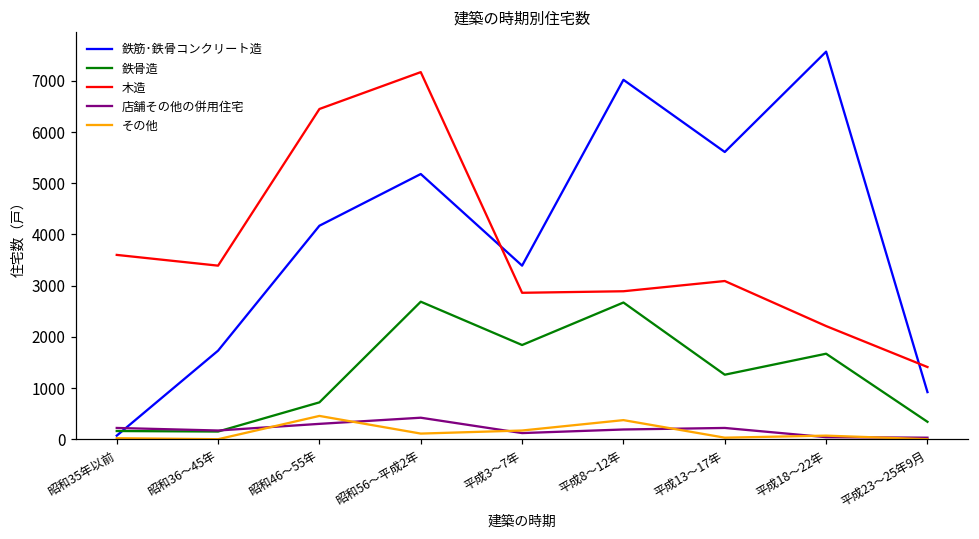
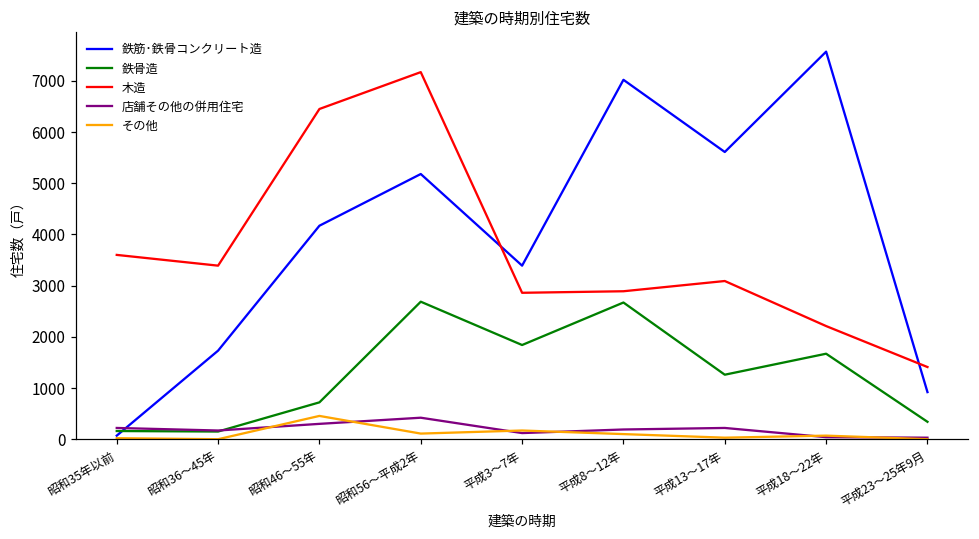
  {
    "鉄筋･鉄骨コンクリート造": {
      "昭和36～45年": 1700,
      "昭和46～55年": 4200,
      "昭和56～平成2年": 5200,
      "平成3～7年": 3400,
      "平成8～12年": 7000,
      "平成13～17年": 5600,
      "平成18～22年": 7600,
      "平成23～25年9月": 900
    },
    "鉄骨造": {
      "昭和35年以前": 200,
      "昭和46～55年": 700,
      "昭和56～平成2年": 2700,
      "平成3～7年": 1800,
      "平成8～12年": 2700,
      "平成13～17年": 1300,
      "平成18～22年": 1700,
      "平成23～25年9月": 300
    },
    "木造": {
      "昭和35年以前": 3600,
      "昭和36～45年": 3400,
      "昭和46～55年": 6500,
      "昭和56～平成2年": 7200,
      "平成3～7年": 2900,
      "平成8～12年": 2900,
      "平成13～17年": 3100,
      "平成18～22年": 2200,
      "平成23～25年9月": 1400
    },
    "店舗その他の併用住宅": {
      "昭和35年以前": 200,
      "昭和46～55年": 300,
      "昭和56～平成2年": 400,
      "平成8～12年": 200,
      "平成13～17年": 200
    },
    "その他": {
      "昭和36～45年": 0,
      "昭和46～55年": 500,
      "昭和56～平成2年": 100,
-     "平成8～12年": 400,
+     "平成8～12年": 100,
      "平成13～17年": 0
    }
  }
